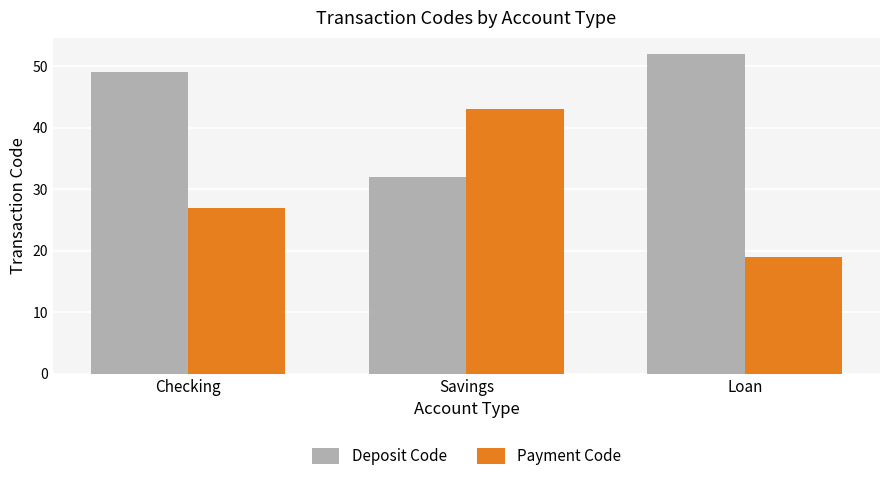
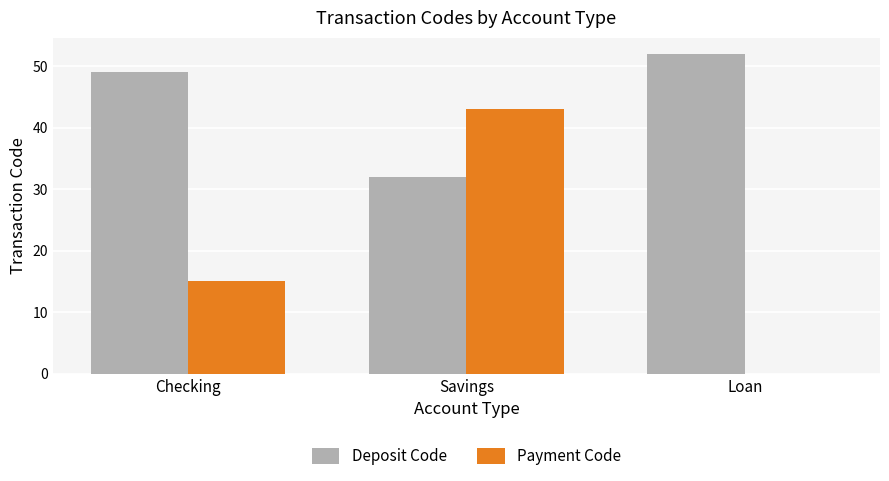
  {
    "Deposit Code": {
      "Checking": 49,
      "Savings": 32,
      "Loan": 52
    },
    "Payment Code": {
-     "Checking": 27,
+     "Checking": 15,
      "Savings": 43,
-     "Loan": 19
+     "Loan": 0
    }
  }
